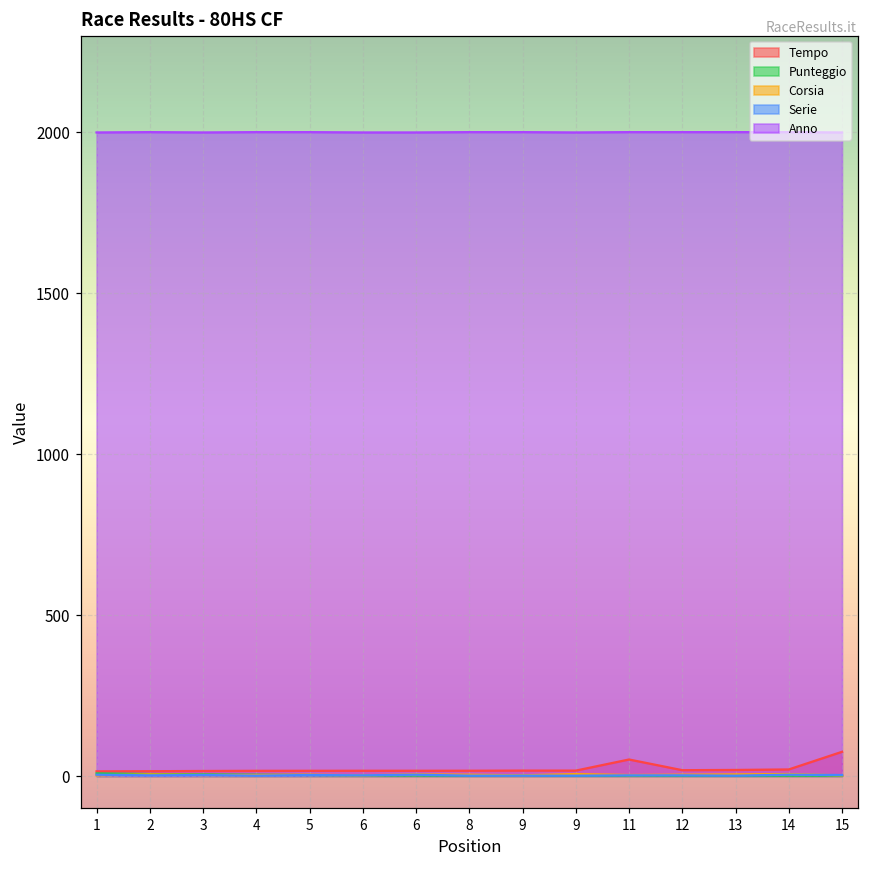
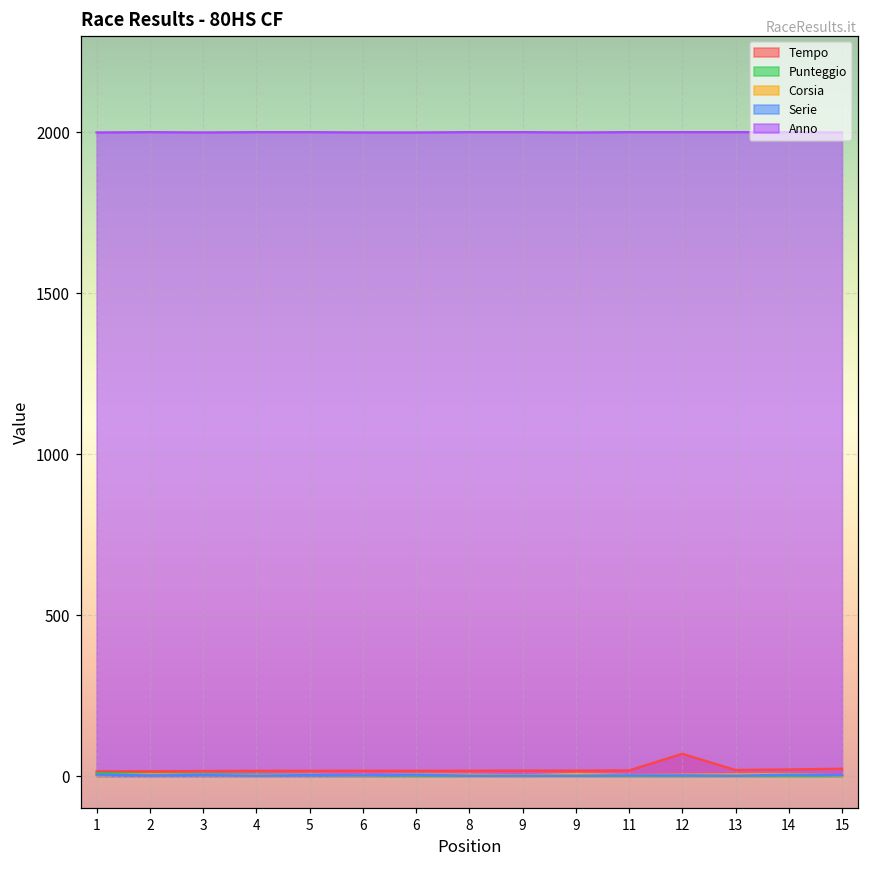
  {
    "Tempo": {
      "2": 10,
      "3": 20,
      "4": 20,
      "5": 20,
      "8": 20,
-     "11": 50,
-     "12": 20,
+     "11": 20,
+     "12": 70,
      "13": 20,
      "14": 20,
-     "15": 80
+     "15": 20
    },
    "Anno": {
      "1": 2000,
      "2": 2000,
      "3": 2000,
      "4": 2000,
      "5": 2000,
      "8": 2000,
      "11": 2000,
      "12": 2000,
      "13": 2000,
      "14": 2000,
      "15": 2000
    }
  }
